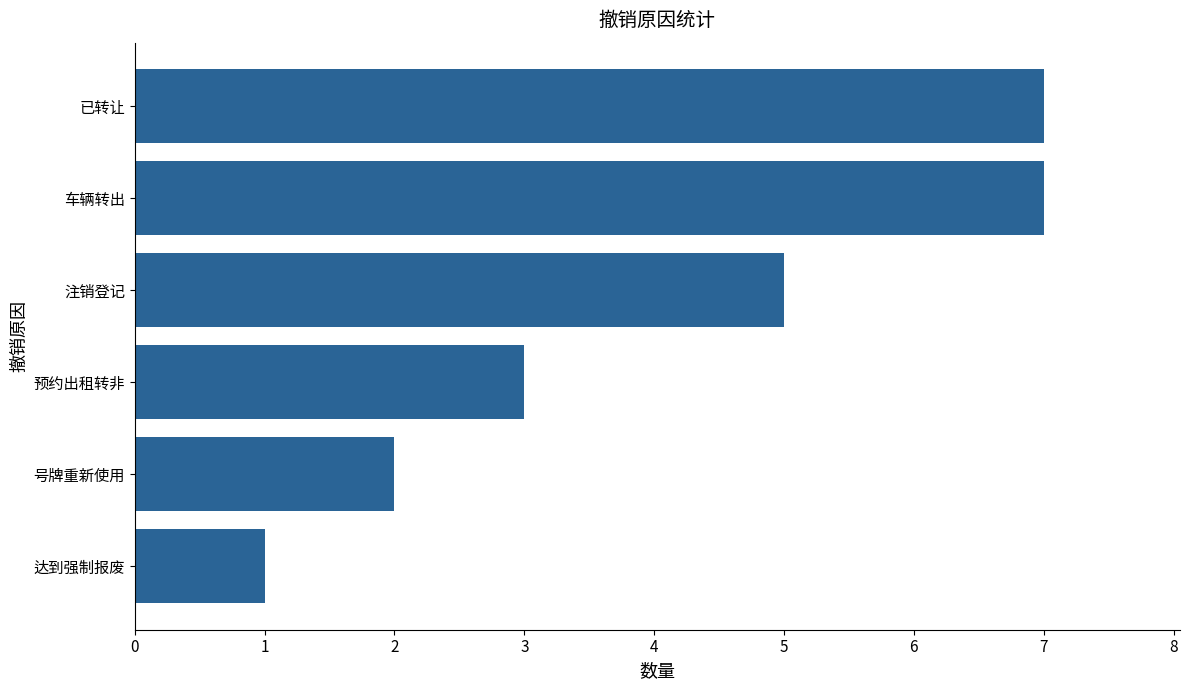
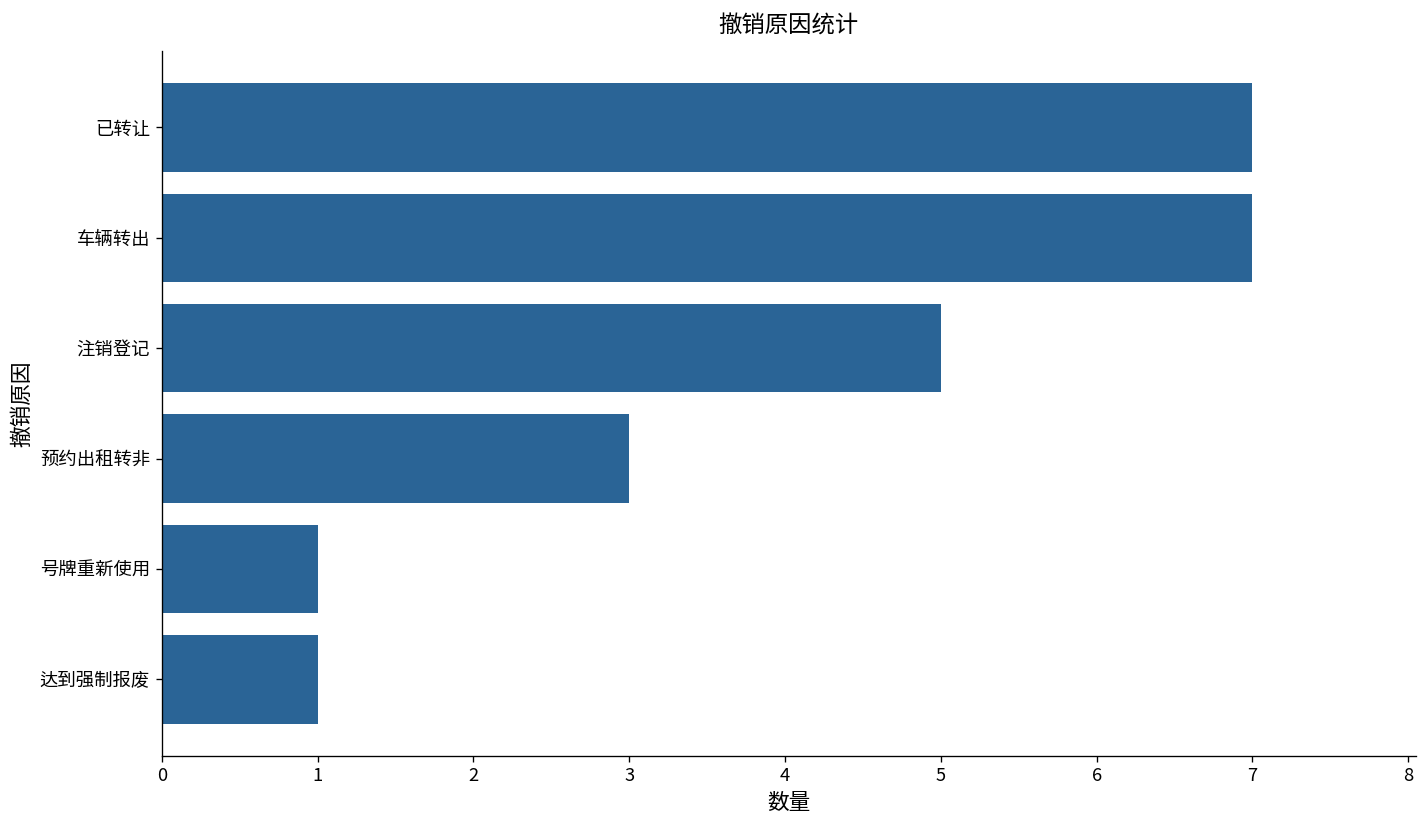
  {
    "已转让": 7,
    "车辆转出": 7,
    "注销登记": 5,
    "预约出租转非": 3,
-   "号牌重新使用": 2,
+   "号牌重新使用": 1,
    "达到强制报废": 1
  }
